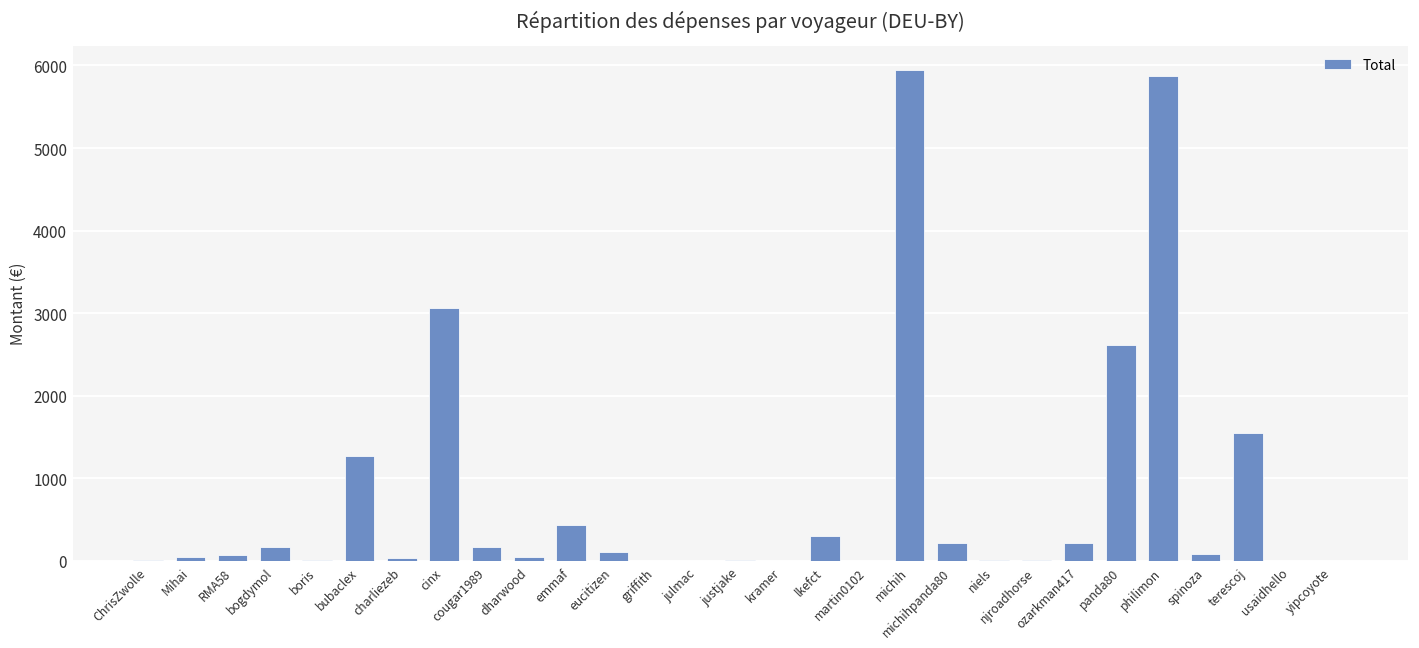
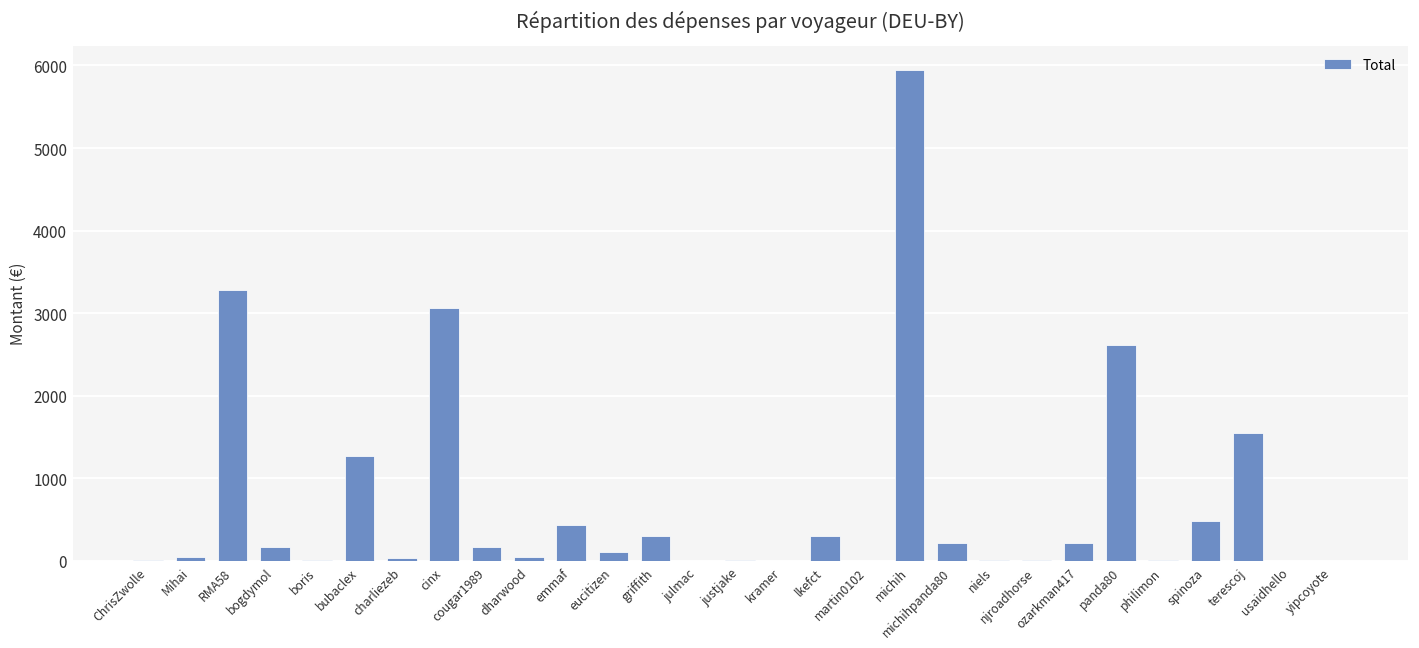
  {
    "Mihai": 0,
-   "RMA58": 100,
+   "RMA58": 3300,
    "bogdymol": 200,
    "bubaclex": 1300,
    "charliezeb": 0,
    "cinx": 3100,
    "cougar1989": 200,
    "dharwood": 100,
    "emmaf": 400,
    "eucitizen": 100,
-   "griffith": 0,
+   "griffith": 300,
    "lkefct": 300,
    "michih": 5900,
    "michihpanda80": 200,
    "ozarkman417": 200,
    "panda80": 2600,
-   "philimon": 5900,
-   "spinoza": 100,
+   "philimon": 0,
+   "spinoza": 500,
    "terescoj": 1600
  }
